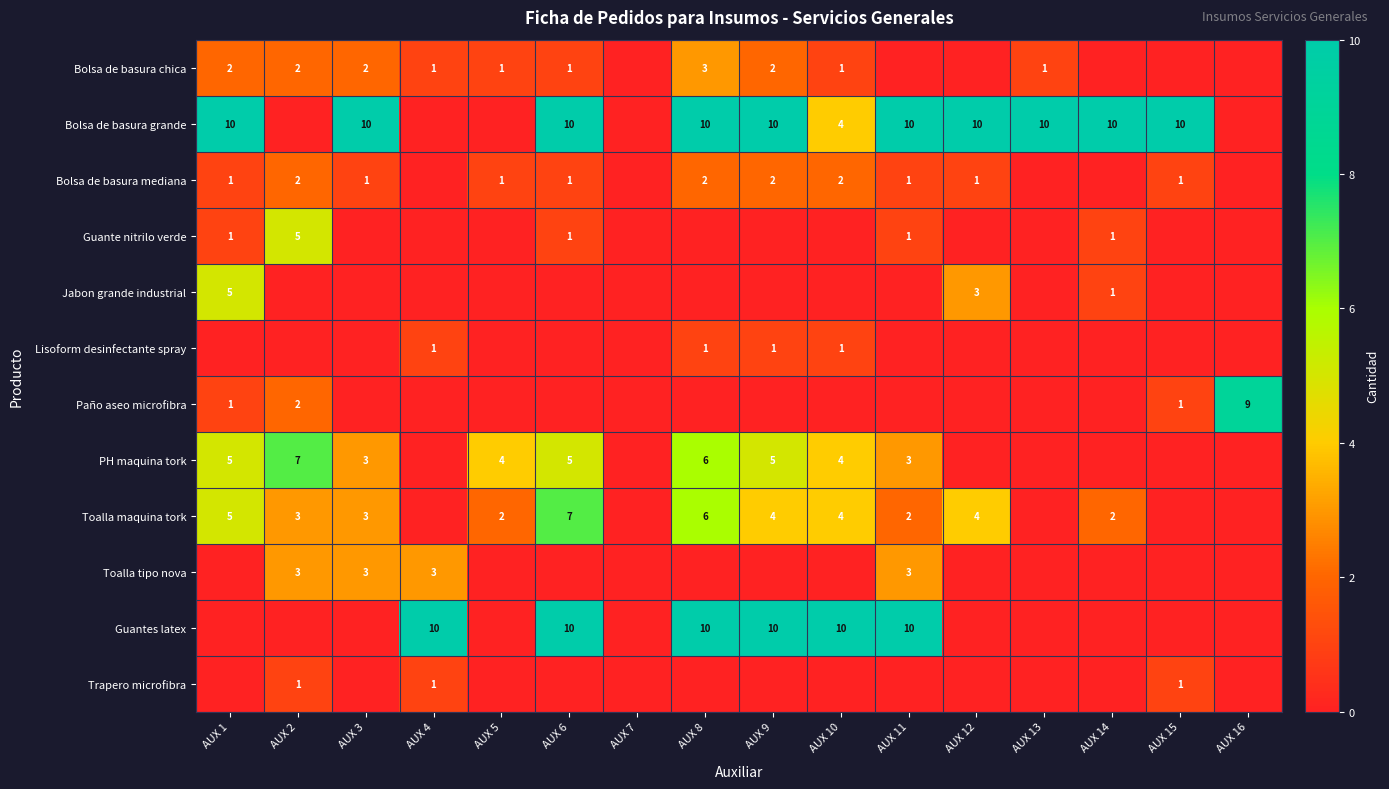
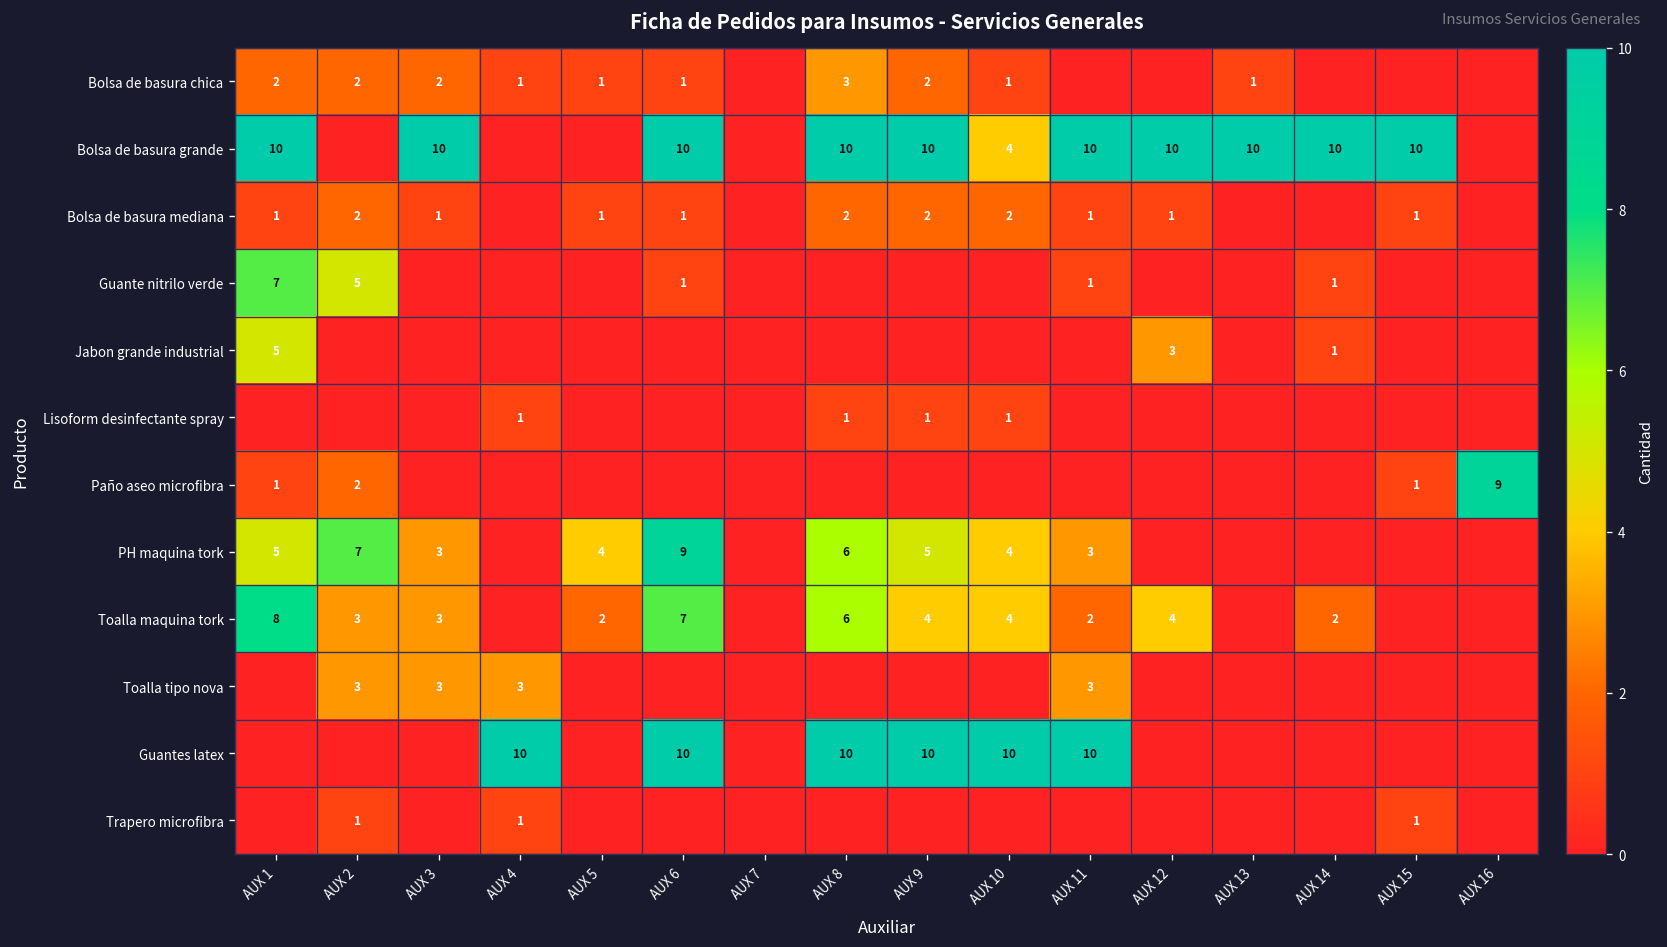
  {
    "Bolsa de basura chica": {
      "AUX 1": 2,
      "AUX 2": 2,
      "AUX 3": 2,
      "AUX 4": 1,
      "AUX 5": 1,
      "AUX 6": 1,
      "AUX 8": 3,
      "AUX 9": 2,
      "AUX 10": 1,
      "AUX 13": 1
    },
    "Bolsa de basura grande": {
      "AUX 1": 10,
      "AUX 3": 10,
      "AUX 6": 10,
      "AUX 8": 10,
      "AUX 9": 10,
      "AUX 10": 4,
      "AUX 11": 10,
      "AUX 12": 10,
      "AUX 13": 10,
      "AUX 14": 10,
      "AUX 15": 10
    },
    "Bolsa de basura mediana": {
      "AUX 1": 1,
      "AUX 2": 2,
      "AUX 3": 1,
      "AUX 5": 1,
      "AUX 6": 1,
      "AUX 8": 2,
      "AUX 9": 2,
      "AUX 10": 2,
      "AUX 11": 1,
      "AUX 12": 1,
      "AUX 15": 1
    },
    "Guante nitrilo verde": {
-     "AUX 1": 1,
+     "AUX 1": 7,
      "AUX 2": 5,
      "AUX 6": 1,
      "AUX 11": 1,
      "AUX 14": 1
    },
    "Jabon grande industrial": {
      "AUX 1": 5,
      "AUX 12": 3,
      "AUX 14": 1
    },
    "Lisoform desinfectante spray": {
      "AUX 4": 1,
      "AUX 8": 1,
      "AUX 9": 1,
      "AUX 10": 1
    },
    "Paño aseo microfibra": {
      "AUX 1": 1,
      "AUX 2": 2,
      "AUX 15": 1,
      "AUX 16": 9
    },
    "PH maquina tork": {
      "AUX 1": 5,
      "AUX 2": 7,
      "AUX 3": 3,
      "AUX 5": 4,
-     "AUX 6": 5,
+     "AUX 6": 9,
      "AUX 8": 6,
      "AUX 9": 5,
      "AUX 10": 4,
      "AUX 11": 3
    },
    "Toalla maquina tork": {
-     "AUX 1": 5,
+     "AUX 1": 8,
      "AUX 2": 3,
      "AUX 3": 3,
      "AUX 5": 2,
      "AUX 6": 7,
      "AUX 8": 6,
      "AUX 9": 4,
      "AUX 10": 4,
      "AUX 11": 2,
      "AUX 12": 4,
      "AUX 14": 2
    },
    "Toalla tipo nova": {
      "AUX 2": 3,
      "AUX 3": 3,
      "AUX 4": 3,
      "AUX 11": 3
    },
    "Guantes latex": {
      "AUX 4": 10,
      "AUX 6": 10,
      "AUX 8": 10,
      "AUX 9": 10,
      "AUX 10": 10,
      "AUX 11": 10
    },
    "Trapero microfibra": {
      "AUX 2": 1,
      "AUX 4": 1,
      "AUX 15": 1
    }
  }
